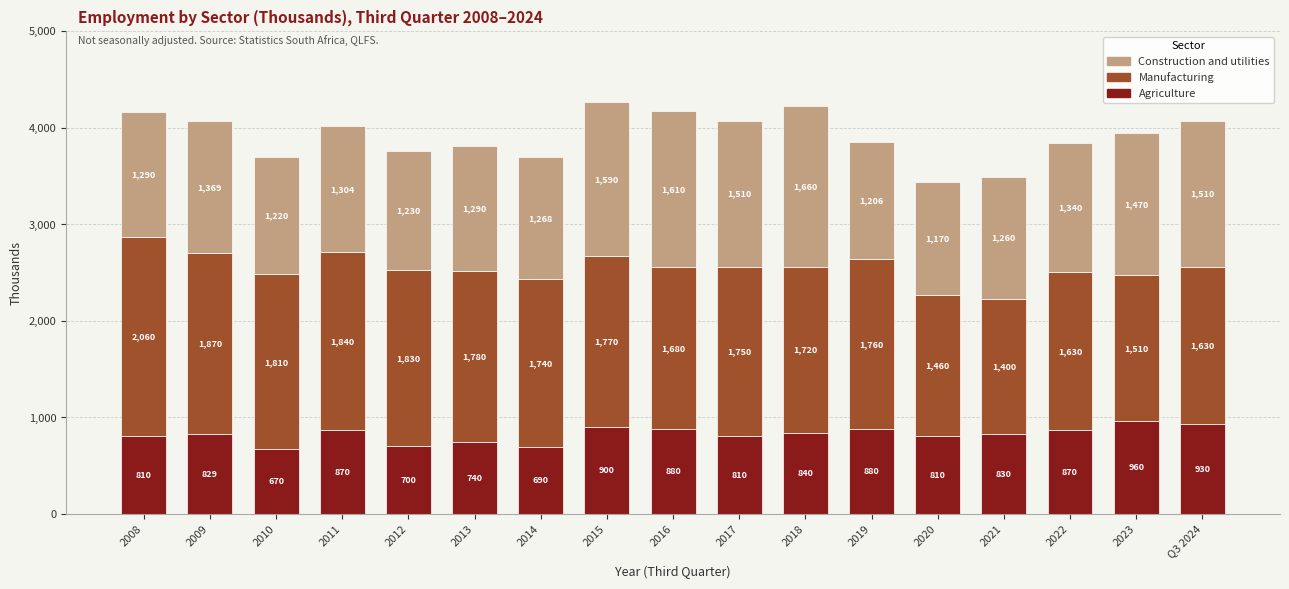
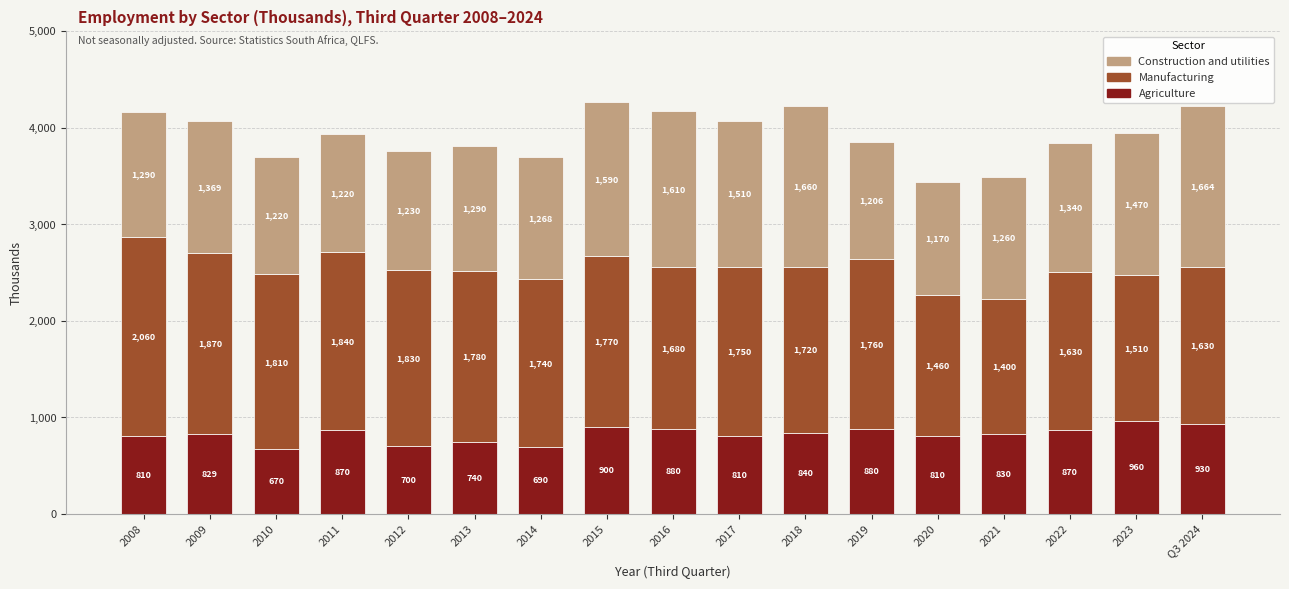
  {
    "Agriculture": {
      "2008": "810",
      "2009": "829",
      "2010": "670",
      "2011": "870",
      "2012": "700",
      "2013": "740",
      "2014": "690",
      "2015": "900",
      "2016": "880",
      "2017": "810",
      "2018": "840",
      "2019": "880",
      "2020": "810",
      "2021": "830",
      "2022": "870",
      "2023": "960",
      "Q3 2024": "930"
    },
    "Manufacturing": {
      "2008": "2,060",
      "2009": "1,870",
      "2010": "1,810",
      "2011": "1,840",
      "2012": "1,830",
      "2013": "1,780",
      "2014": "1,740",
      "2015": "1,770",
      "2016": "1,680",
      "2017": "1,750",
      "2018": "1,720",
      "2019": "1,760",
      "2020": "1,460",
      "2021": "1,400",
      "2022": "1,630",
      "2023": "1,510",
      "Q3 2024": "1,630"
    },
    "Construction and utilities": {
      "2008": "1,290",
      "2009": "1,369",
      "2010": "1,220",
-     "2011": "1,304",
+     "2011": "1,220",
      "2012": "1,230",
      "2013": "1,290",
      "2014": "1,268",
      "2015": "1,590",
      "2016": "1,610",
      "2017": "1,510",
      "2018": "1,660",
      "2019": "1,206",
      "2020": "1,170",
      "2021": "1,260",
      "2022": "1,340",
      "2023": "1,470",
-     "Q3 2024": "1,510"
+     "Q3 2024": "1,664"
    }
  }
